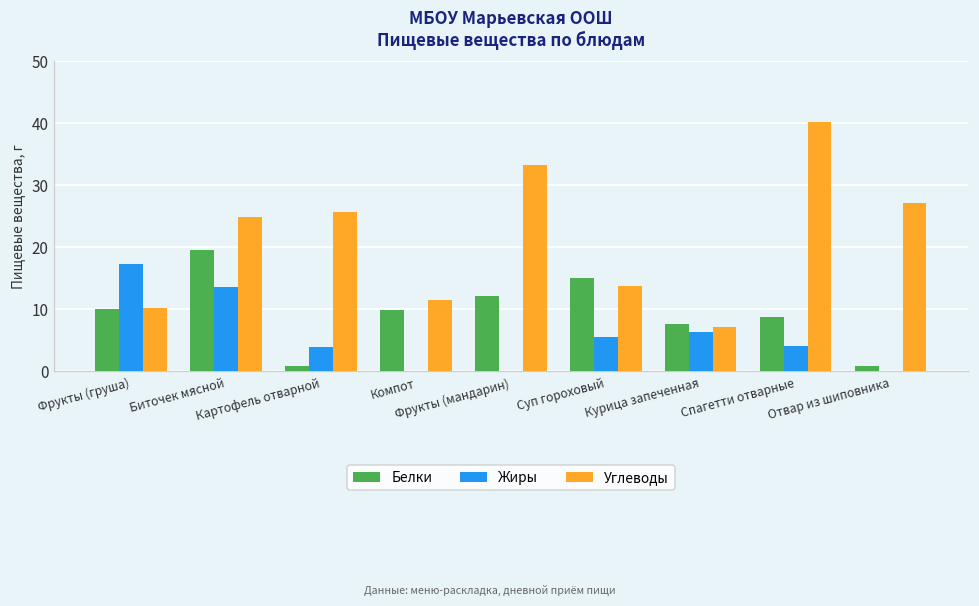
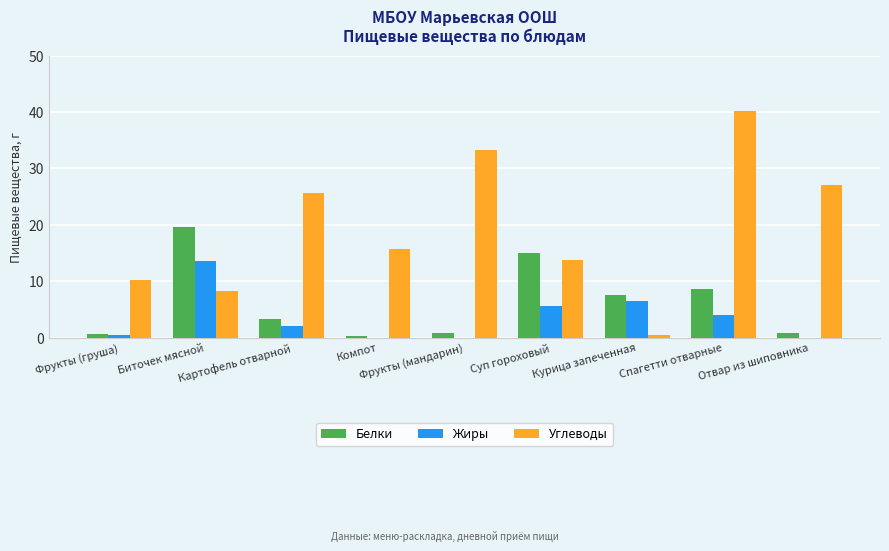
  {
    "Белки": {
-     "Фрукты (груша)": 10,
+     "Фрукты (груша)": 1,
      "Биточек мясной": 20,
-     "Картофель отварной": 1,
-     "Компот": 10,
-     "Фрукты (мандарин)": 12,
+     "Картофель отварной": 3,
+     "Компот": 0,
+     "Фрукты (мандарин)": 1,
      "Суп гороховый": 15,
      "Курица запеченная": 8,
      "Спагетти отварные": 9,
      "Отвар из шиповника": 1
    },
    "Жиры": {
-     "Фрукты (груша)": 17,
+     "Фрукты (груша)": 0,
      "Биточек мясной": 14,
-     "Картофель отварной": 4,
+     "Картофель отварной": 2,
      "Компот": 0,
      "Фрукты (мандарин)": 0,
      "Суп гороховый": 6,
      "Курица запеченная": 6,
      "Спагетти отварные": 4,
      "Отвар из шиповника": 0
    },
    "Углеводы": {
      "Фрукты (груша)": 10,
-     "Биточек мясной": 25,
+     "Биточек мясной": 8,
      "Картофель отварной": 26,
-     "Компот": 11,
+     "Компот": 16,
      "Фрукты (мандарин)": 33,
      "Суп гороховый": 14,
-     "Курица запеченная": 7,
+     "Курица запеченная": 1,
      "Спагетти отварные": 40,
      "Отвар из шиповника": 27
    }
  }
